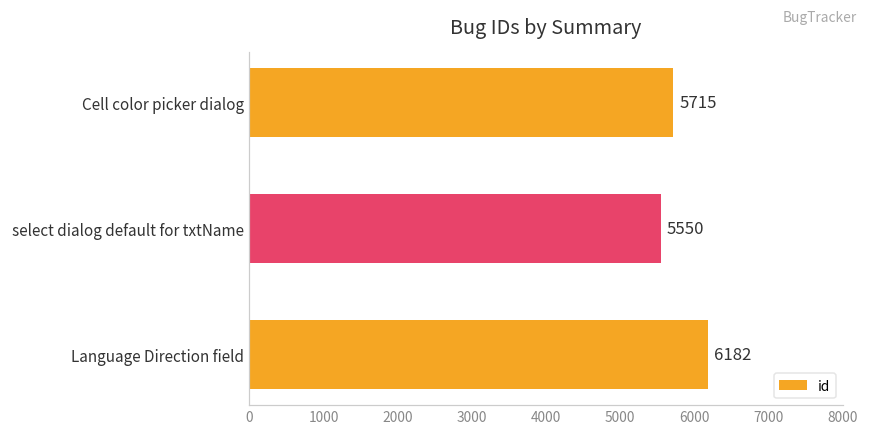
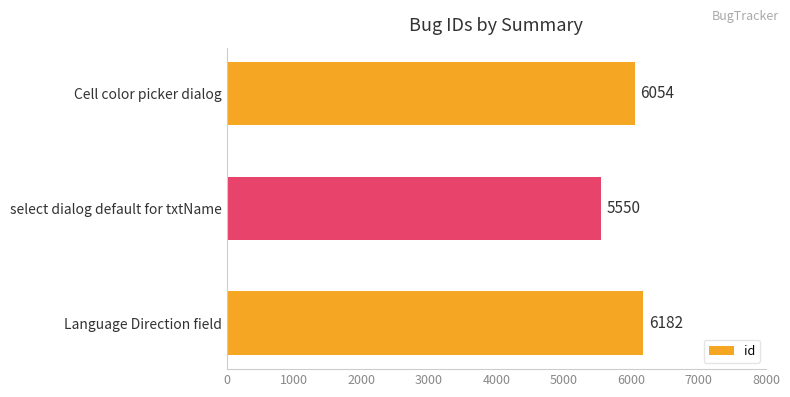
  {
-   "Cell color picker dialog": 5715,
+   "Cell color picker dialog": 6054,
    "select dialog default for txtName": 5550,
    "Language Direction field": 6182
  }
